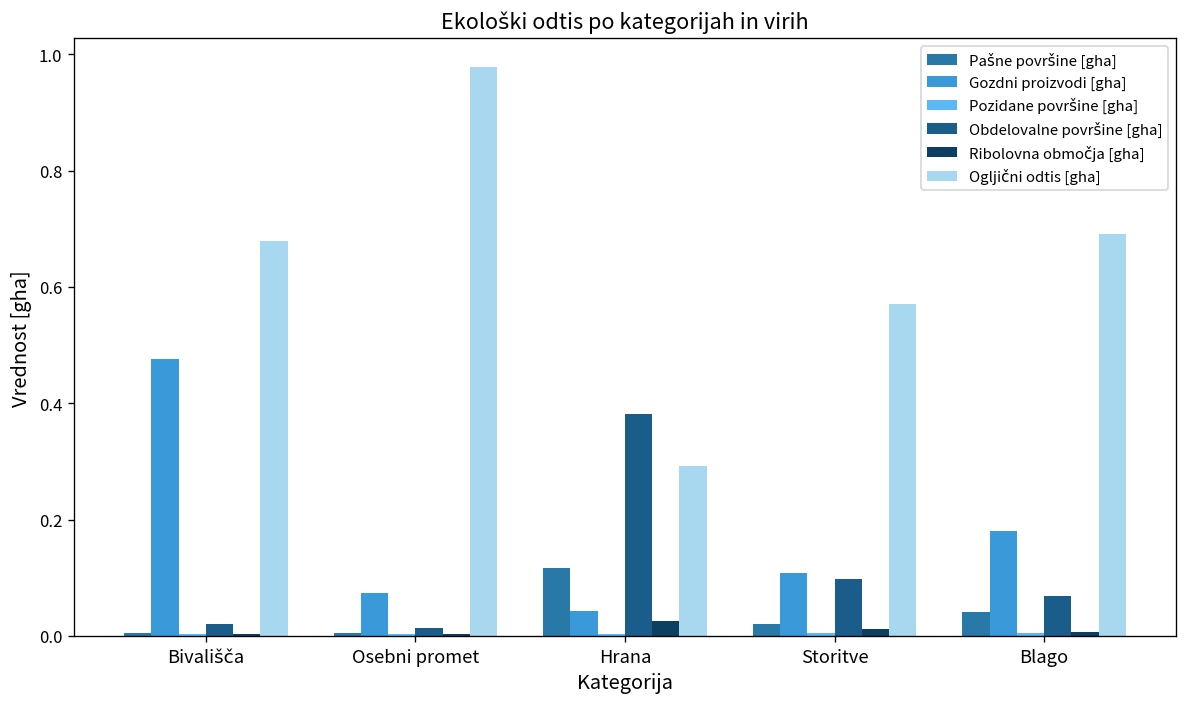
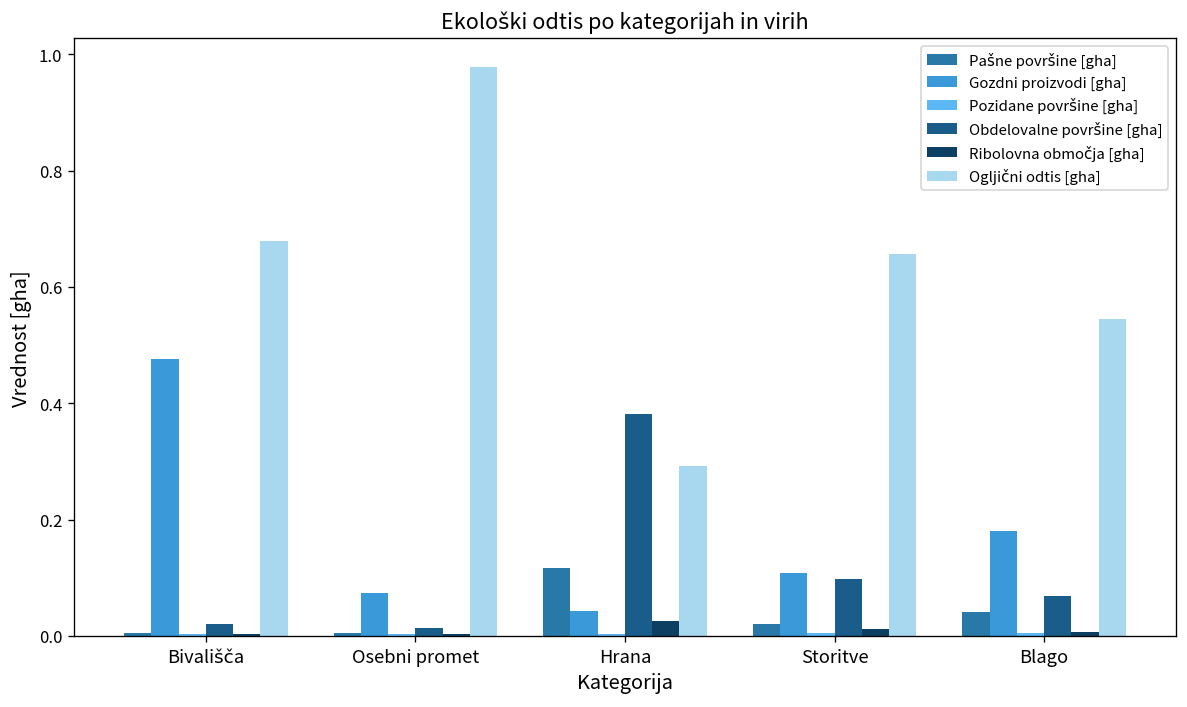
  {
    "Ogljični odtis [gha]": {
      "Bivališča": 0.68,
      "Osebni promet": 0.98,
      "Hrana": 0.29,
-     "Storitve": 0.57,
-     "Blago": 0.69
+     "Storitve": 0.66,
+     "Blago": 0.54
    }
  }
